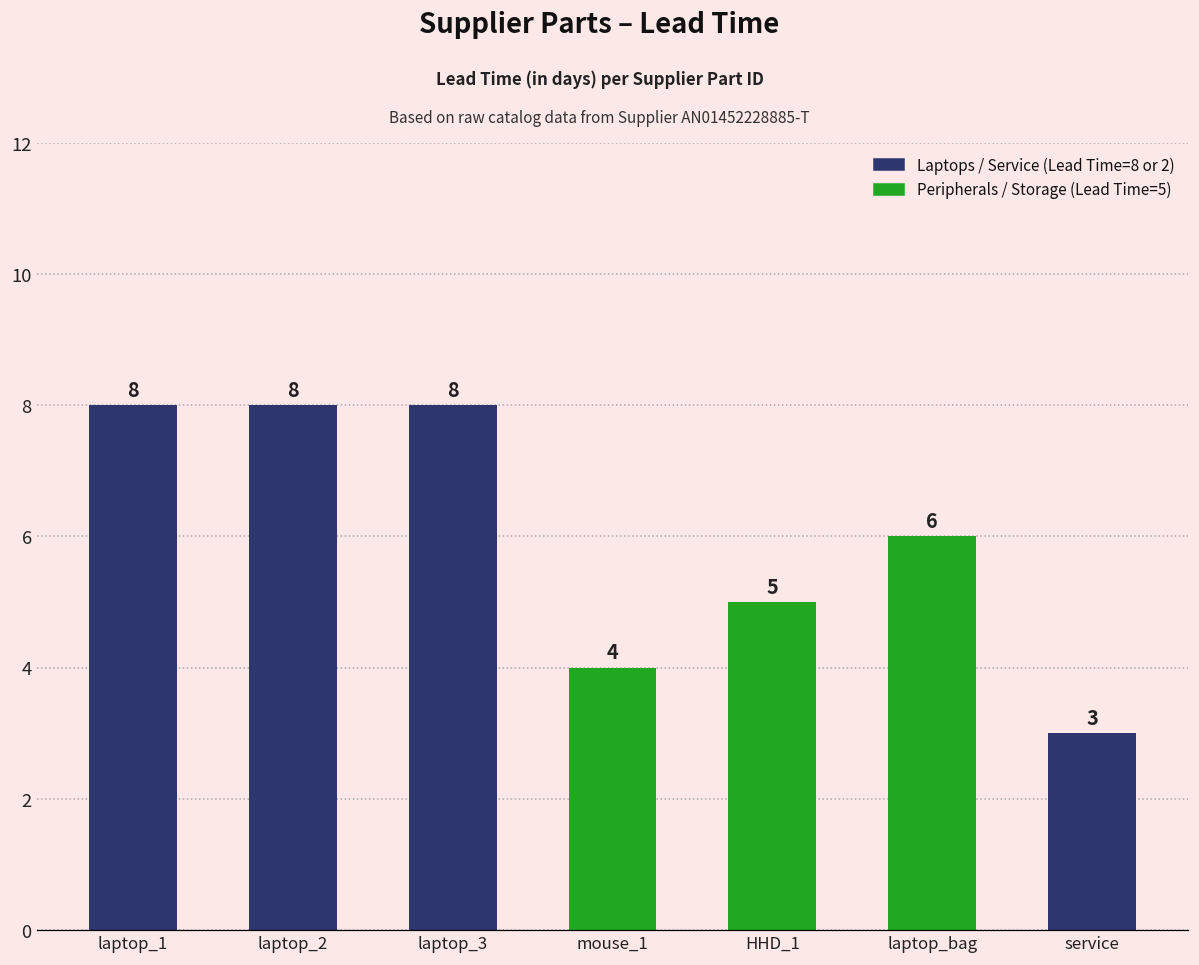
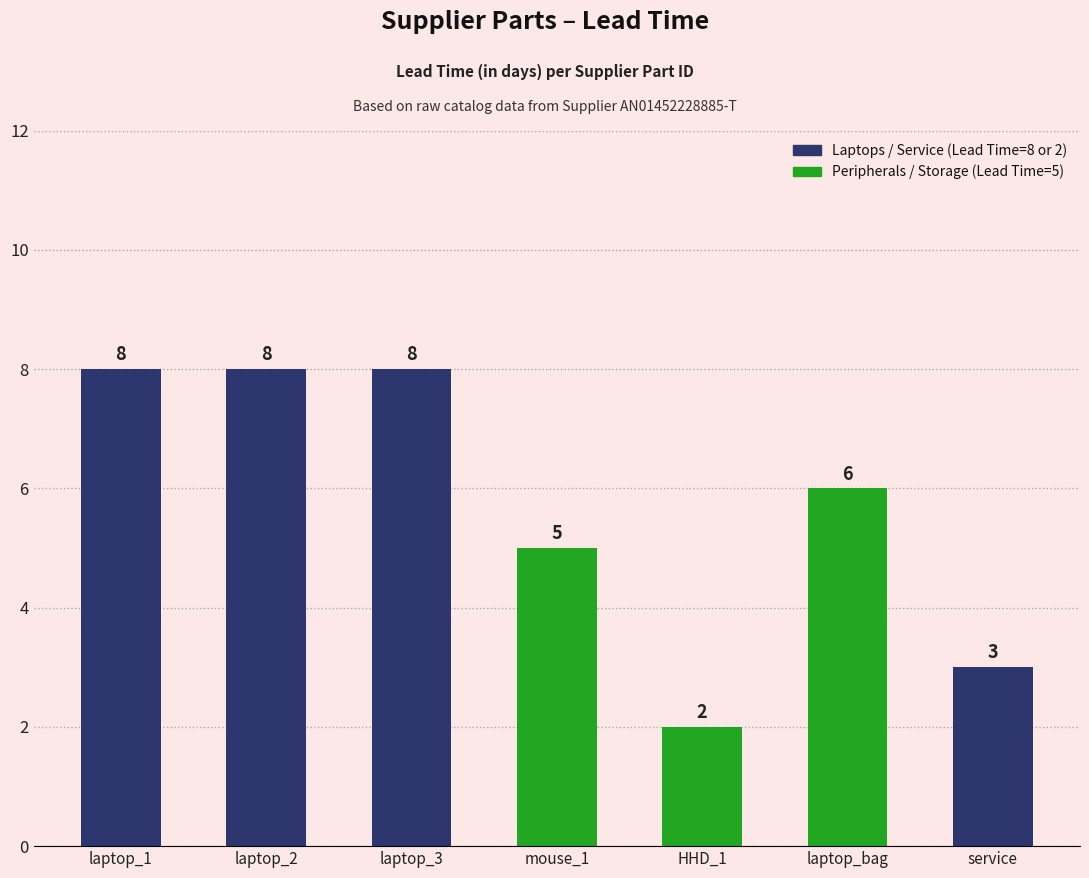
  {
    "laptop_1": 8,
    "laptop_2": 8,
    "laptop_3": 8,
-   "mouse_1": 4,
-   "HHD_1": 5,
+   "mouse_1": 5,
+   "HHD_1": 2,
    "laptop_bag": 6,
    "service": 3
  }
